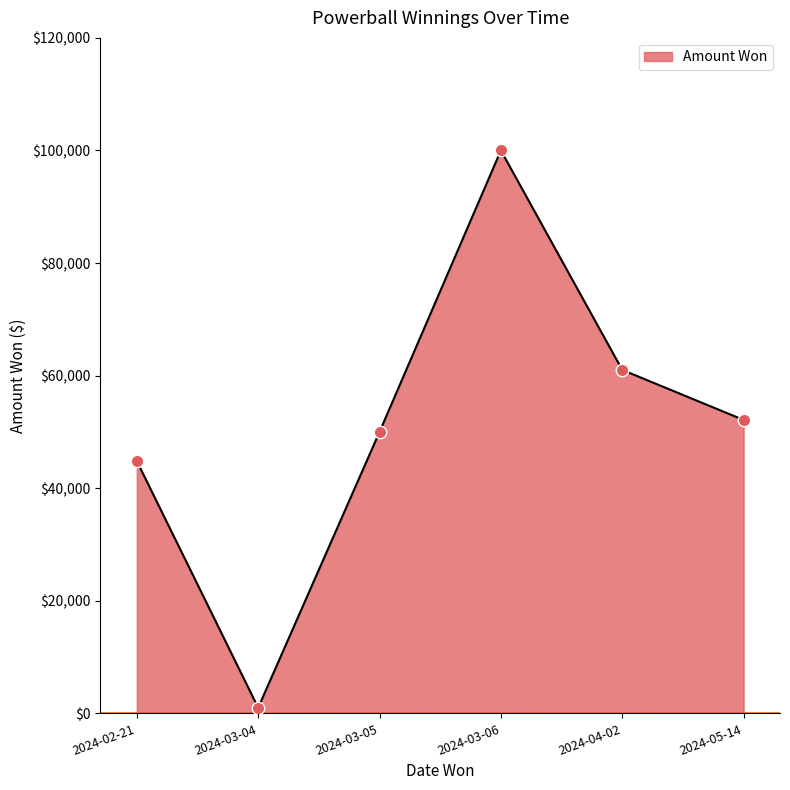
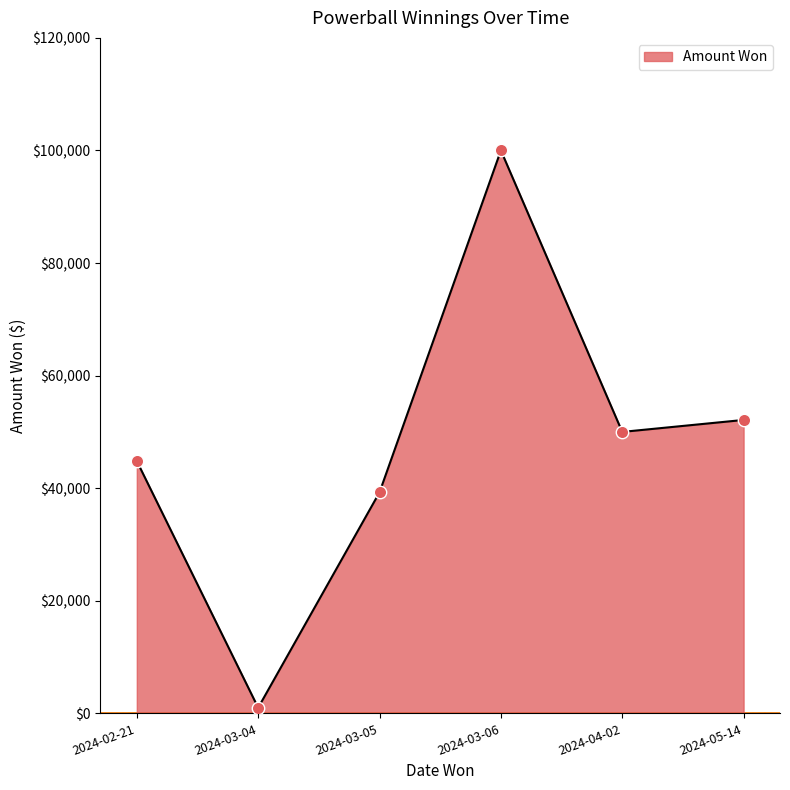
  {
    "2024-02-21": "$45,000",
    "2024-03-04": "$1,000",
-   "2024-03-05": "$50,000",
+   "2024-03-05": "$39,000",
    "2024-03-06": "$100,000",
-   "2024-04-02": "$61,000",
+   "2024-04-02": "$50,000",
    "2024-05-14": "$52,000"
  }
